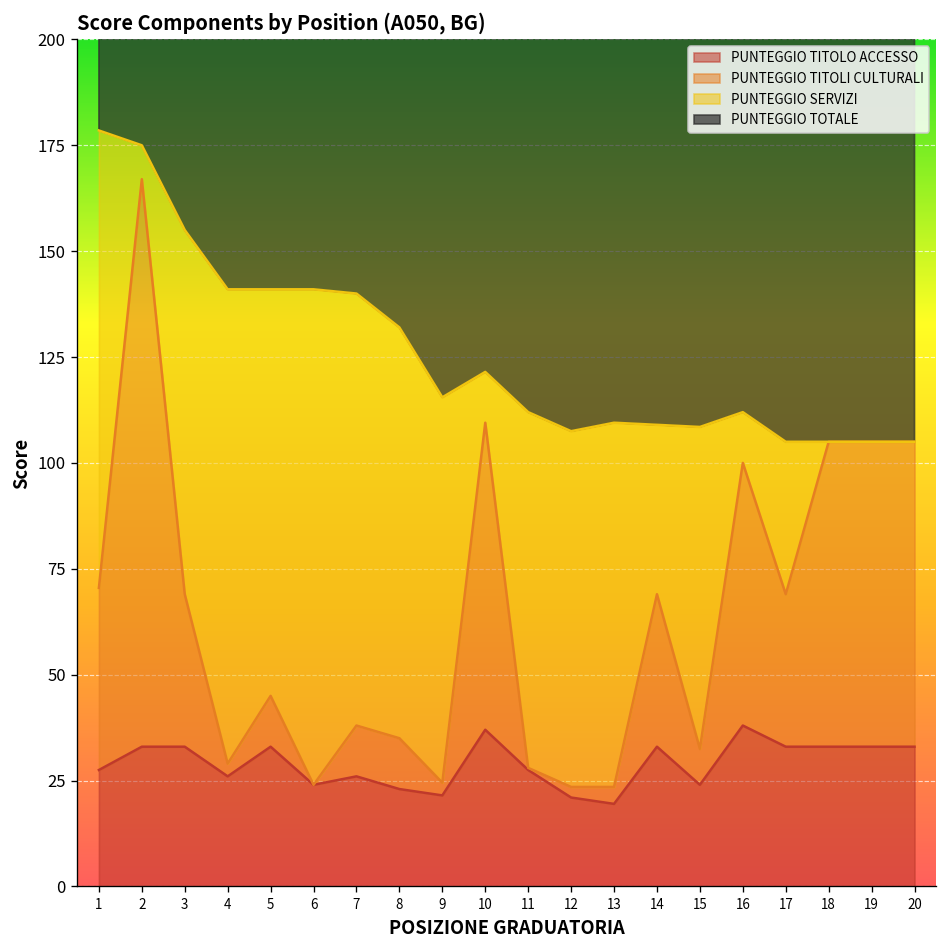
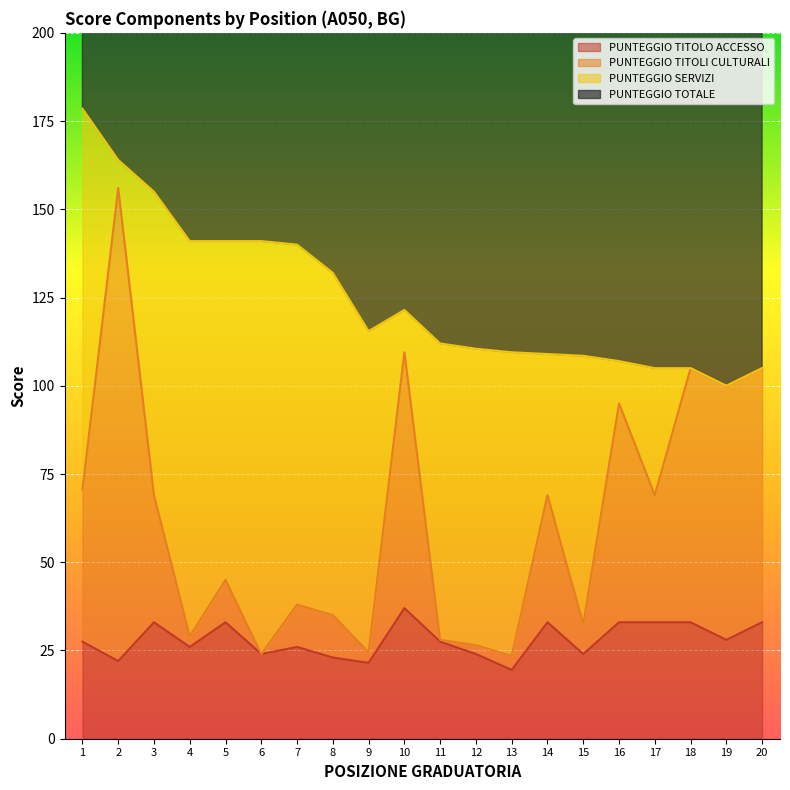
  {
    "PUNTEGGIO TITOLO ACCESSO": {
      "1": 28,
-     "2": 33,
+     "2": 22,
      "3": 33,
      "4": 26,
      "5": 33,
      "7": 26,
      "8": 23,
      "9": 22,
      "10": 37,
-     "12": 21,
+     "12": 24,
      "13": 20,
      "14": 33,
      "15": 24,
-     "16": 38,
+     "16": 33,
      "17": 33,
      "18": 33,
-     "19": 33,
+     "19": 28,
      "20": 33
    },
    "PUNTEGGIO TITOLI CULTURALI": {
      "1": 43,
      "2": 134,
      "3": 36,
      "4": 3,
      "5": 12,
      "7": 12,
      "8": 12,
      "9": 3,
      "10": 73,
      "12": 3,
      "13": 4,
      "14": 36,
      "15": 9,
      "16": 62,
      "17": 36
    },
    "PUNTEGGIO SERVIZI": {
      "1": 108,
      "2": 8,
      "3": 86,
      "4": 112,
      "5": 96,
      "6": 117,
      "7": 102,
      "8": 97,
      "9": 91,
      "10": 12,
      "11": 84,
      "12": 84,
      "13": 86,
      "14": 40,
      "15": 76,
      "16": 12,
      "17": 36
    }
  }
